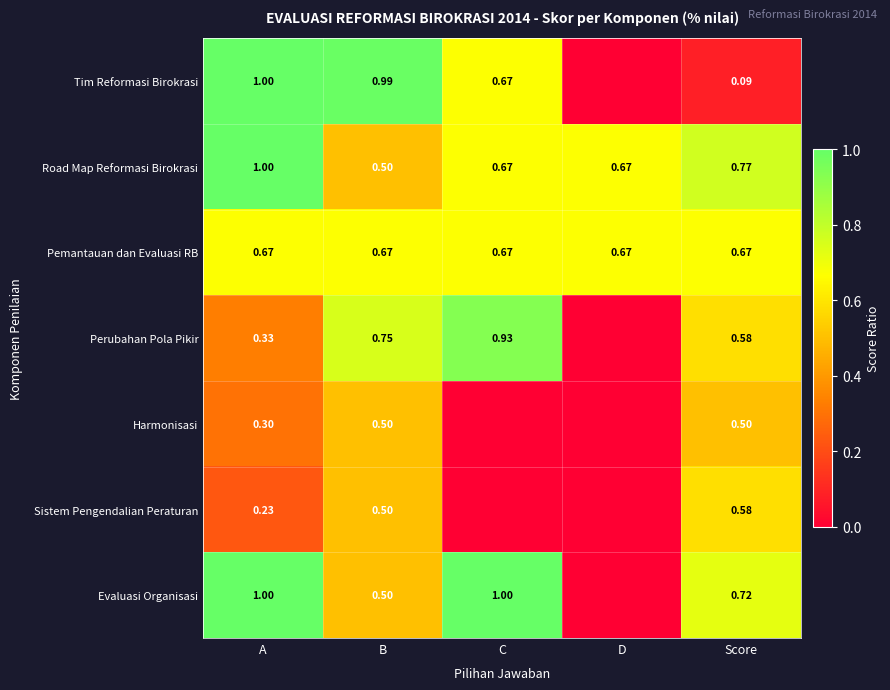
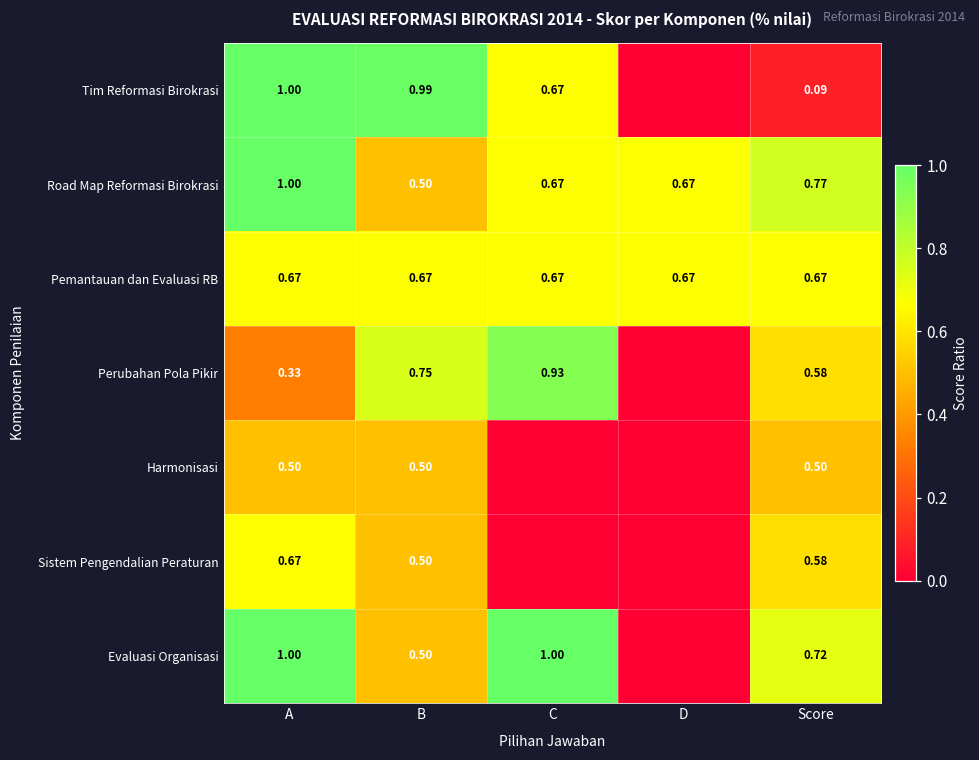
  {
    "Tim Reformasi Birokrasi": {
      "A": 1.00,
      "B": 0.99,
      "C": 0.67,
      "Score": 0.09
    },
    "Road Map Reformasi Birokrasi": {
      "A": 1.00,
      "B": 0.50,
      "C": 0.67,
      "D": 0.67,
      "Score": 0.77
    },
    "Pemantauan dan Evaluasi RB": {
      "A": 0.67,
      "B": 0.67,
      "C": 0.67,
      "D": 0.67,
      "Score": 0.67
    },
    "Perubahan Pola Pikir": {
      "A": 0.33,
      "B": 0.75,
      "C": 0.93,
      "Score": 0.58
    },
    "Harmonisasi": {
-     "A": 0.30,
+     "A": 0.50,
      "B": 0.50,
      "Score": 0.50
    },
    "Sistem Pengendalian Peraturan": {
-     "A": 0.23,
+     "A": 0.67,
      "B": 0.50,
      "Score": 0.58
    },
    "Evaluasi Organisasi": {
      "A": 1.00,
      "B": 0.50,
      "C": 1.00,
      "Score": 0.72
    }
  }
